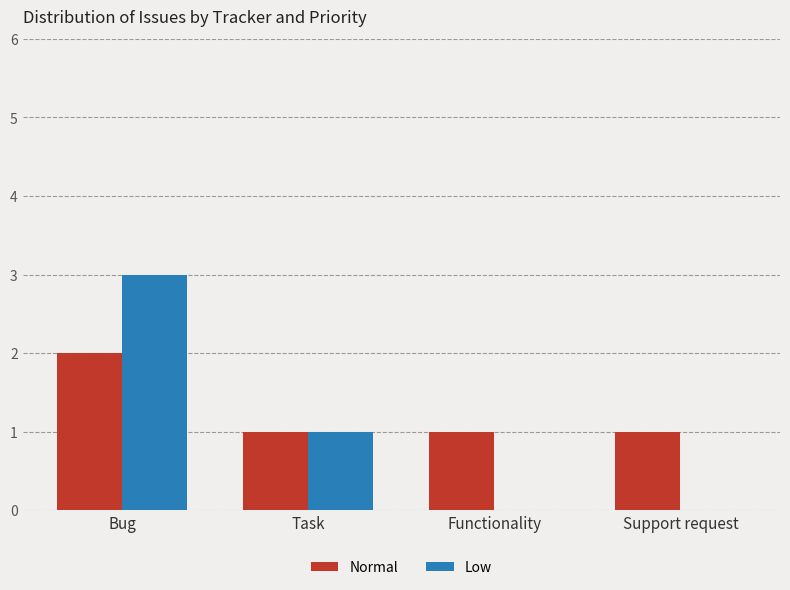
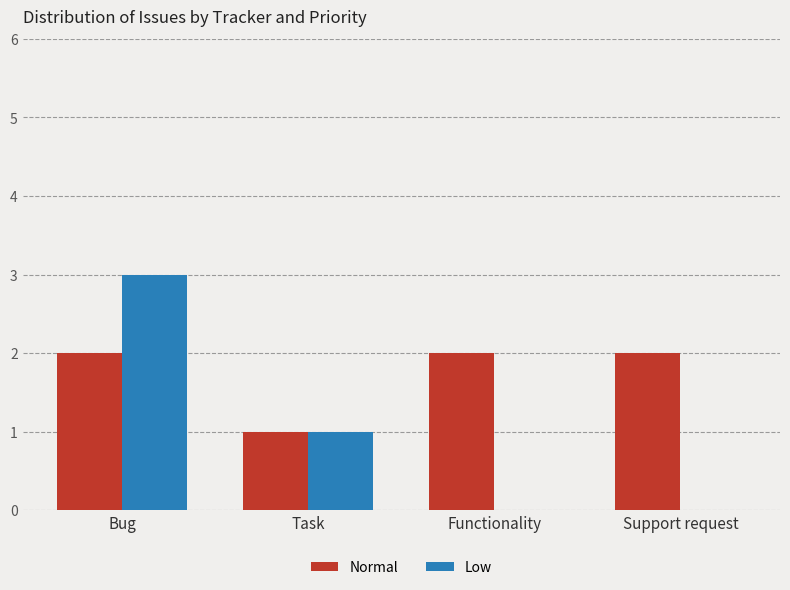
  {
    "Normal": {
      "Bug": 2,
      "Task": 1,
-     "Functionality": 1,
-     "Support request": 1
+     "Functionality": 2,
+     "Support request": 2
    },
    "Low": {
      "Bug": 3,
      "Task": 1,
      "Functionality": 0,
      "Support request": 0
    }
  }
